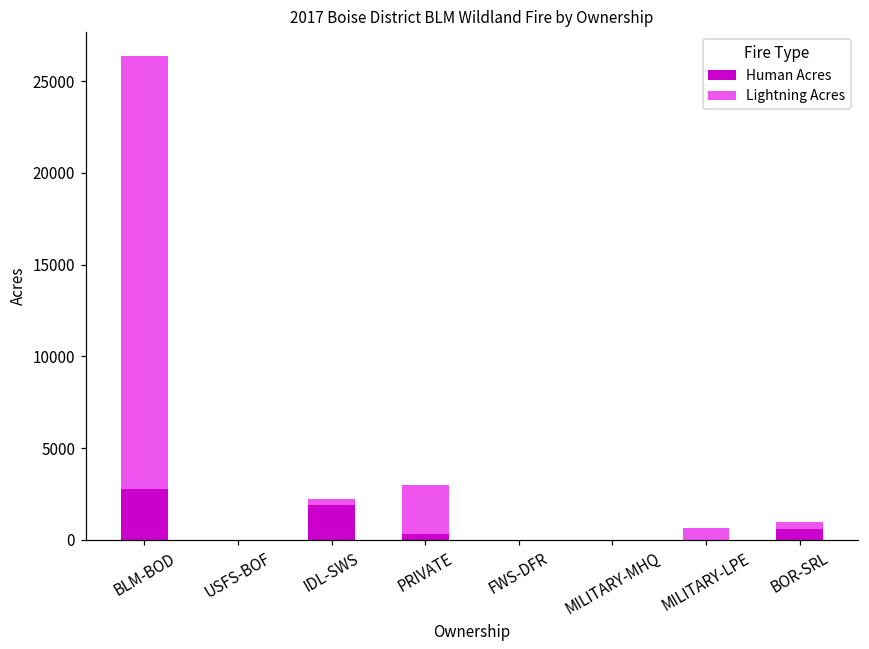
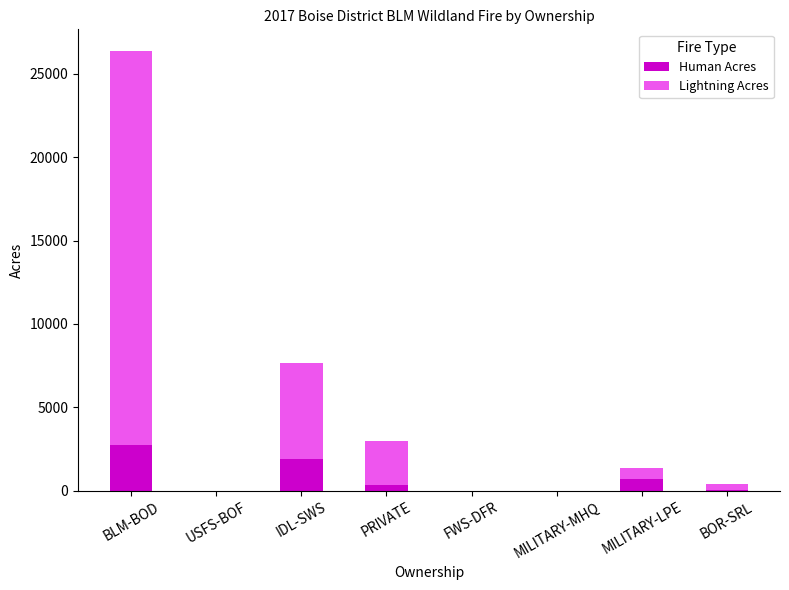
  {
    "Human Acres": {
      "BLM-BOD": 2700,
      "USFS-BOF": 0,
      "IDL-SWS": 1900,
      "PRIVATE": 300,
      "MILITARY-MHQ": 0,
-     "MILITARY-LPE": 0,
-     "BOR-SRL": 600
+     "MILITARY-LPE": 700,
+     "BOR-SRL": 0
    },
    "Lightning Acres": {
      "BLM-BOD": 23600,
      "USFS-BOF": 0,
-     "IDL-SWS": 300,
+     "IDL-SWS": 5800,
      "PRIVATE": 2600,
      "FWS-DFR": 0,
      "MILITARY-MHQ": 0,
      "MILITARY-LPE": 700,
      "BOR-SRL": 400
    }
  }
